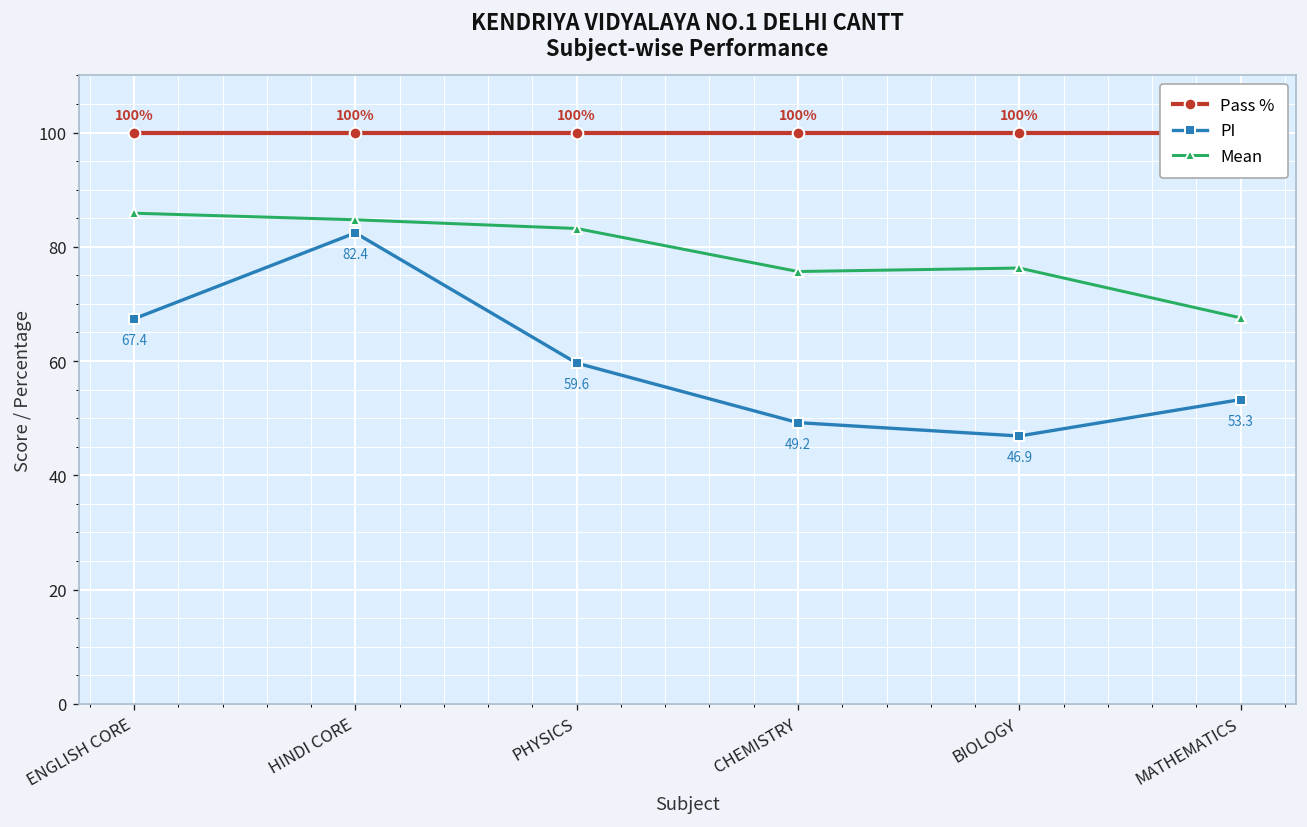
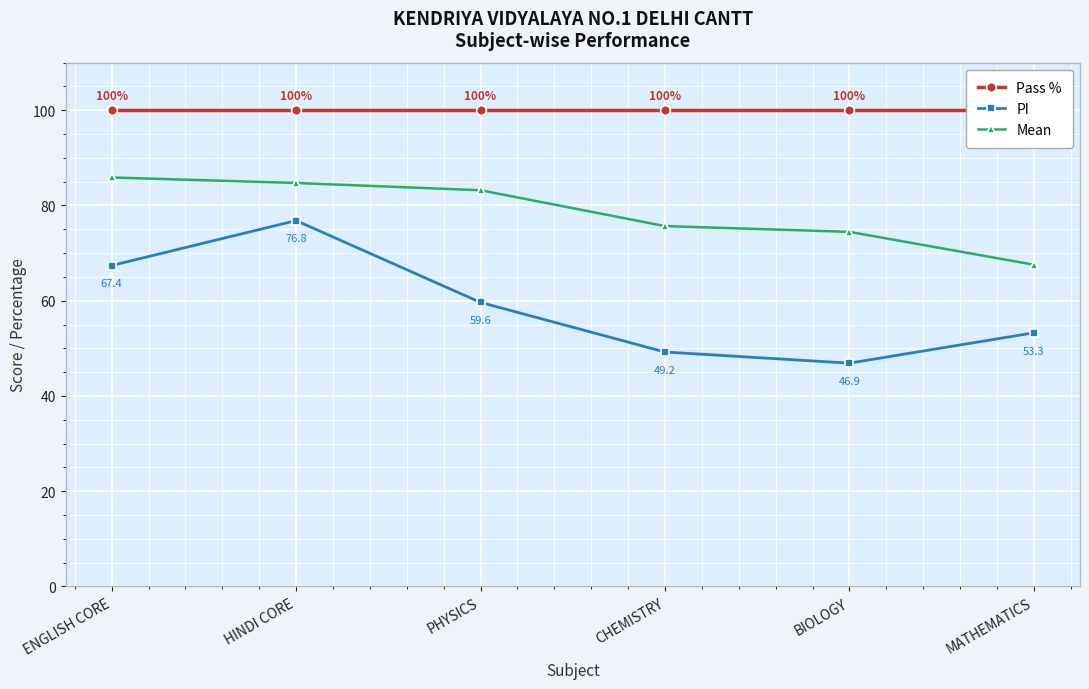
  {
    "Pass %": {
      "ENGLISH CORE": "100%",
      "HINDI CORE": "100%",
      "PHYSICS": "100%",
      "CHEMISTRY": "100%",
      "BIOLOGY": "100%"
    },
    "PI": {
      "ENGLISH CORE": "67.4",
-     "HINDI CORE": "82.4",
+     "HINDI CORE": "76.8",
      "PHYSICS": "59.6",
      "CHEMISTRY": "49.2",
      "BIOLOGY": "46.9",
      "MATHEMATICS": "53.3"
    },
    "Mean": {
      "ENGLISH CORE": "86",
      "HINDI CORE": "85",
      "PHYSICS": "83",
      "CHEMISTRY": "76",
-     "BIOLOGY": "76",
+     "BIOLOGY": "74",
      "MATHEMATICS": "68"
    }
  }
